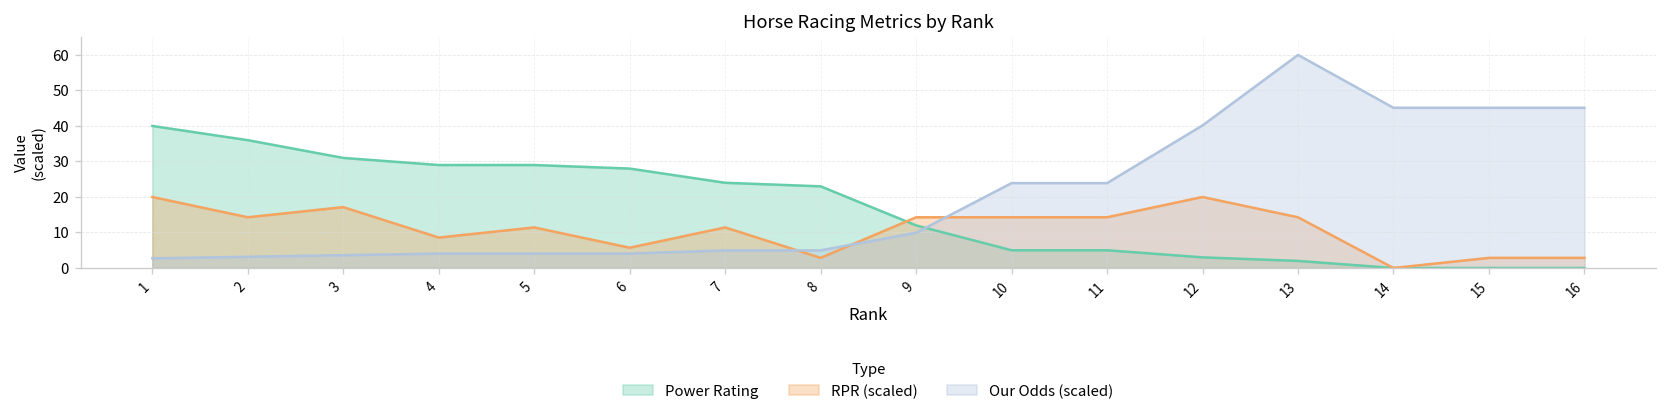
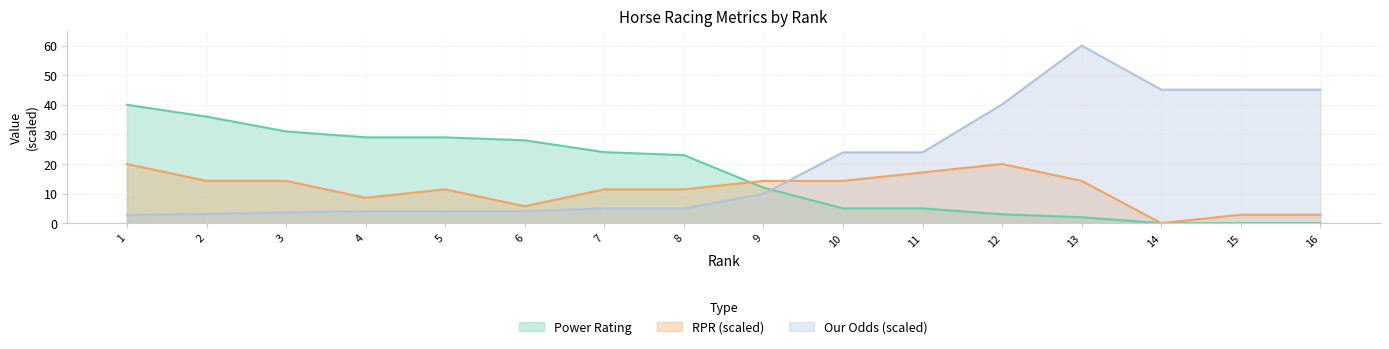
  {
    "RPR (scaled)": {
      "1": 20,
      "2": 14,
-     "3": 17,
+     "3": 14,
      "4": 9,
      "5": 11,
      "6": 6,
      "7": 11,
-     "8": 3,
+     "8": 11,
      "9": 14,
      "10": 14,
-     "11": 14,
+     "11": 17,
      "12": 20,
      "13": 14,
      "15": 3,
      "16": 3
    }
  }
